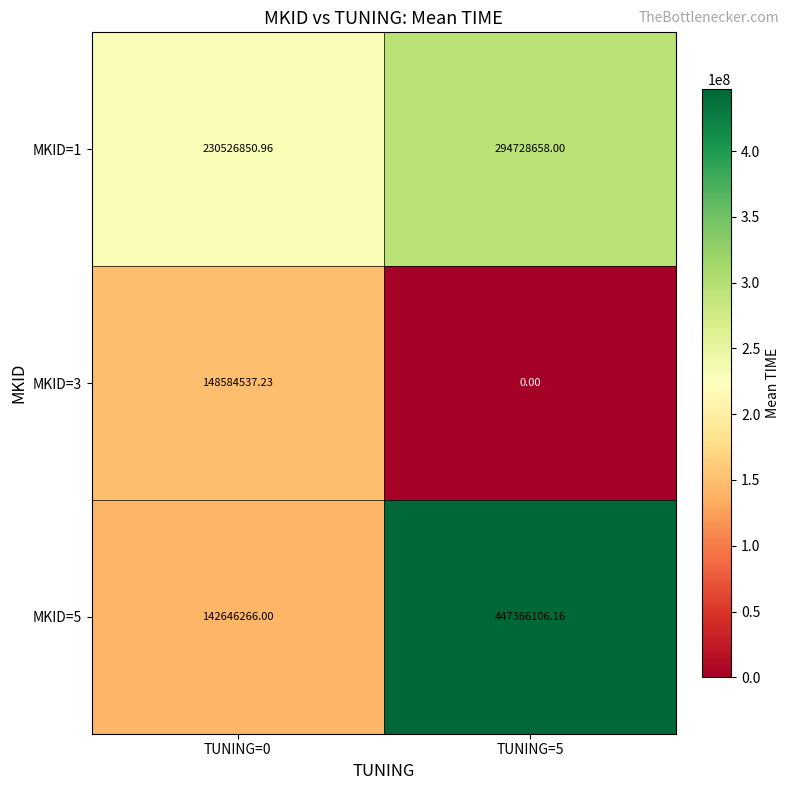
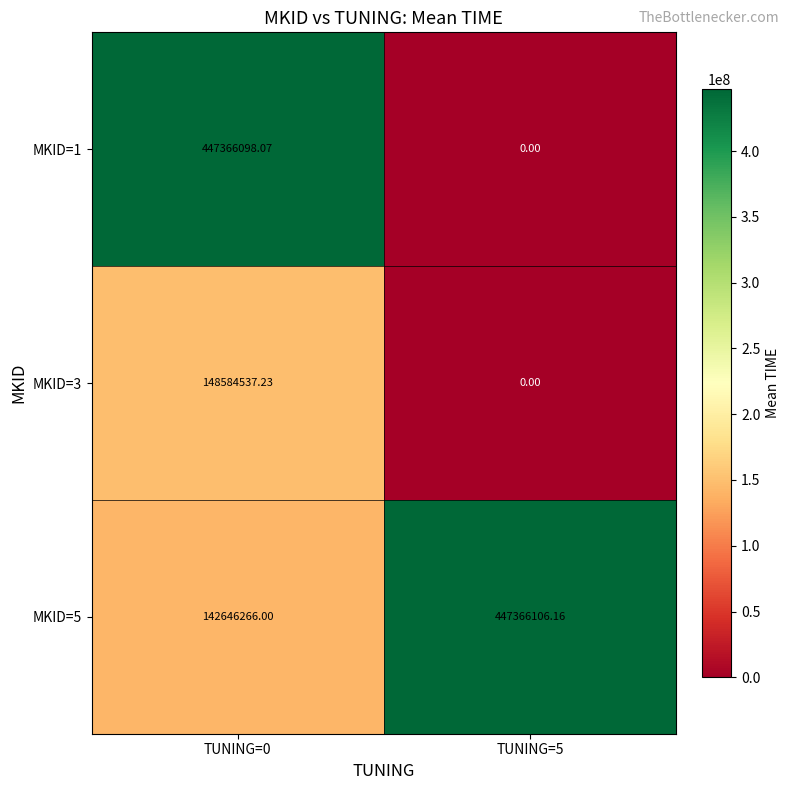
  {
    "MKID=1": {
-     "TUNING=0": 230526850.96,
-     "TUNING=5": 294728658.00
+     "TUNING=0": 447366098.07,
+     "TUNING=5": 0.00
    },
    "MKID=3": {
      "TUNING=0": 148584537.23,
      "TUNING=5": 0.00
    },
    "MKID=5": {
      "TUNING=0": 142646266.00,
      "TUNING=5": 447366106.16
    }
  }
